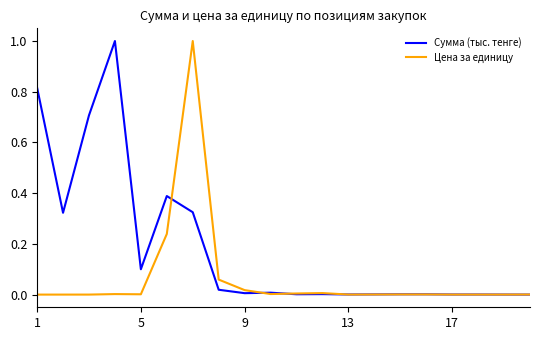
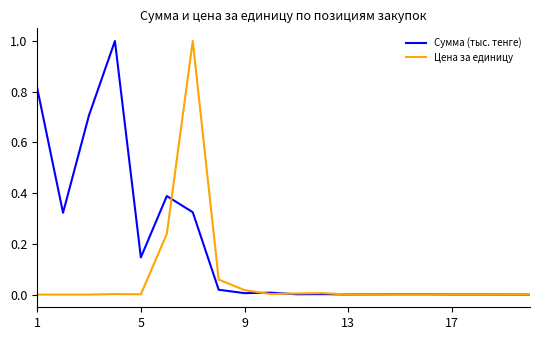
  {
    "Сумма (тыс. тенге)": {
      "1": 0.82,
-     "5": 0.10,
+     "5": 0.15,
      "9": 0.01
    },
    "Цена за единицу": {
      "1": 0.00,
      "5": 0.00,
      "9": 0.02
    }
  }
